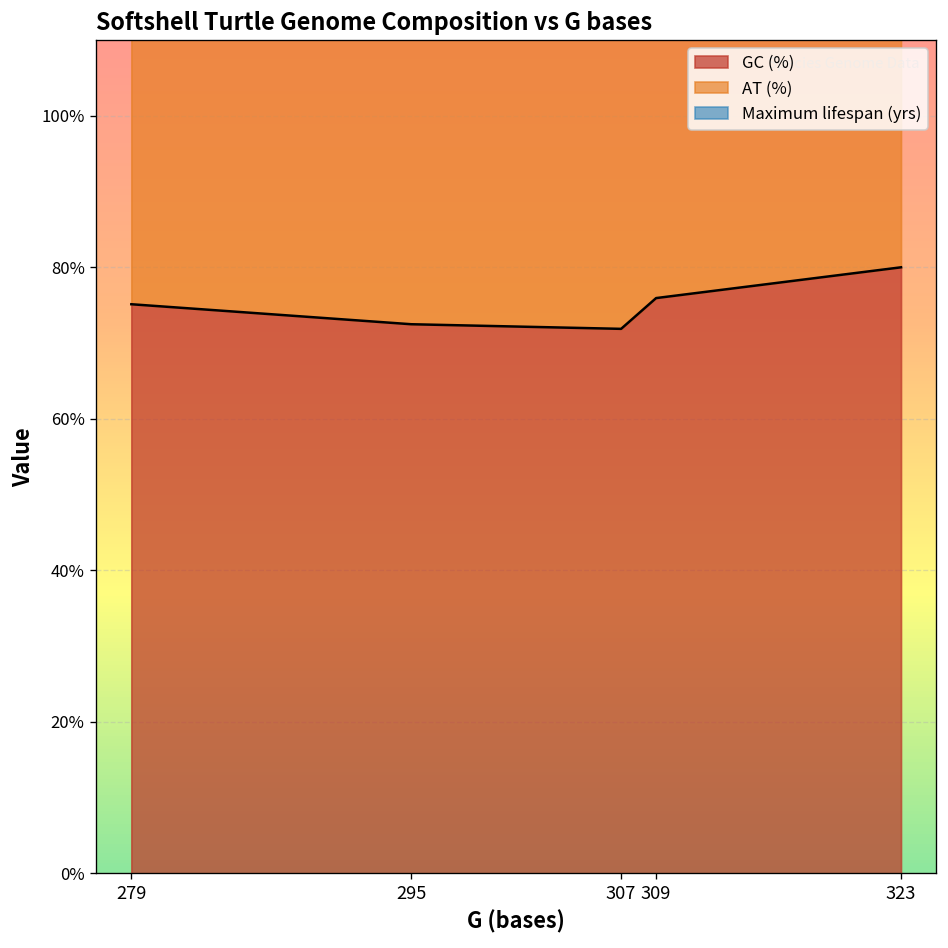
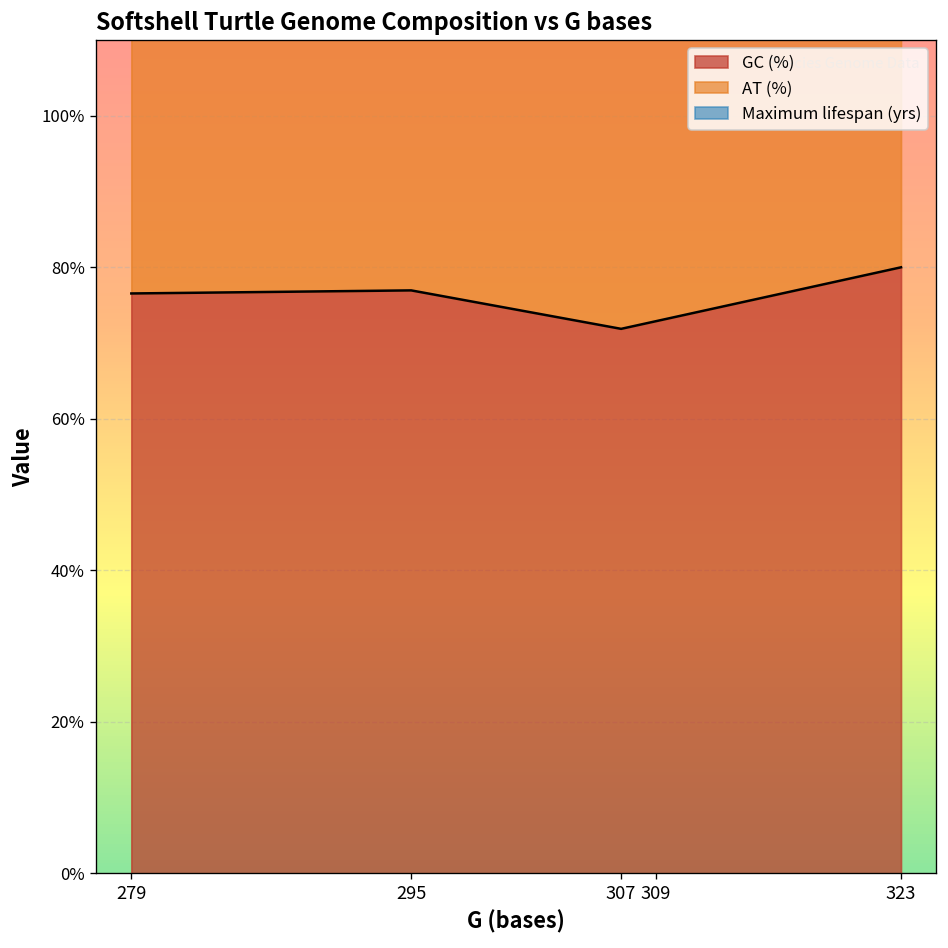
  {
    "GC (%)": {
-     "279": "75%",
-     "295": "72%",
+     "279": "77%",
+     "295": "77%",
      "307": "72%",
-     "309": "76%",
+     "309": "73%",
      "323": "80%"
    }
  }
